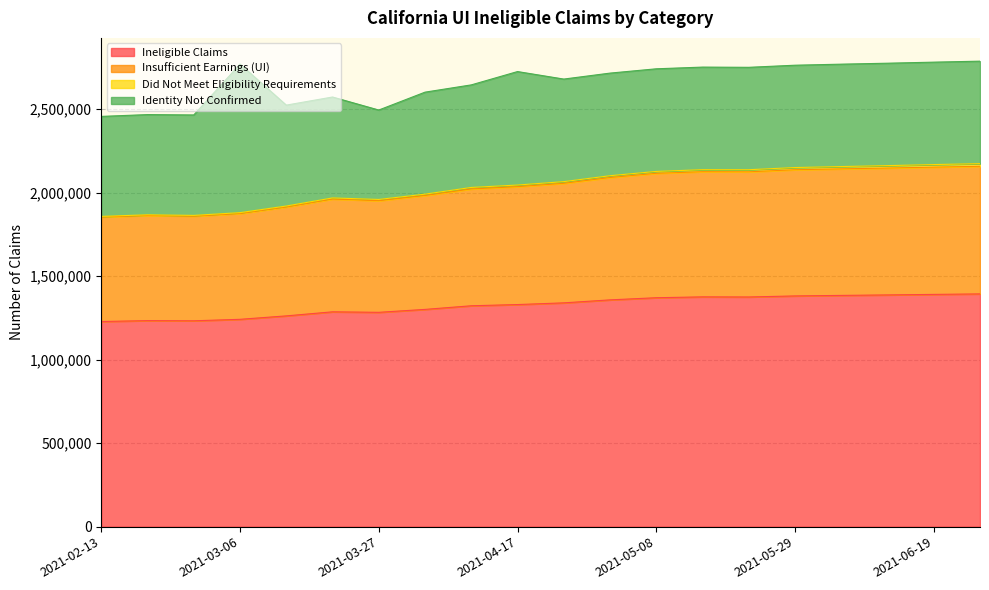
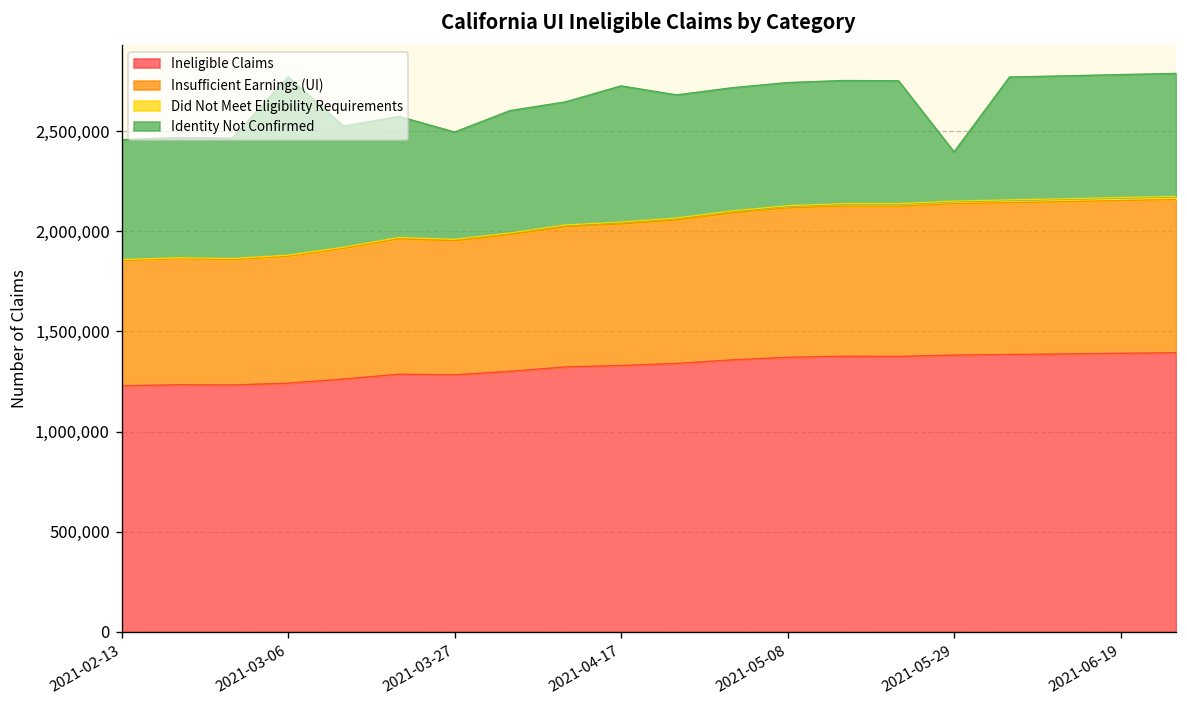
  {
    "Ineligible Claims": {
      "2021-02-13": "1,230,000",
      "2021-03-06": "1,240,000",
      "2021-03-27": "1,280,000",
      "2021-04-17": "1,330,000",
      "2021-05-08": "1,370,000",
      "2021-05-29": "1,380,000",
      "2021-06-19": "1,390,000"
    },
    "Identity Not Confirmed": {
      "2021-02-13": "600,000",
      "2021-03-27": "540,000",
      "2021-04-17": "680,000",
      "2021-05-08": "610,000",
-     "2021-05-29": "610,000",
+     "2021-05-29": "250,000",
      "2021-06-19": "610,000"
    }
  }
